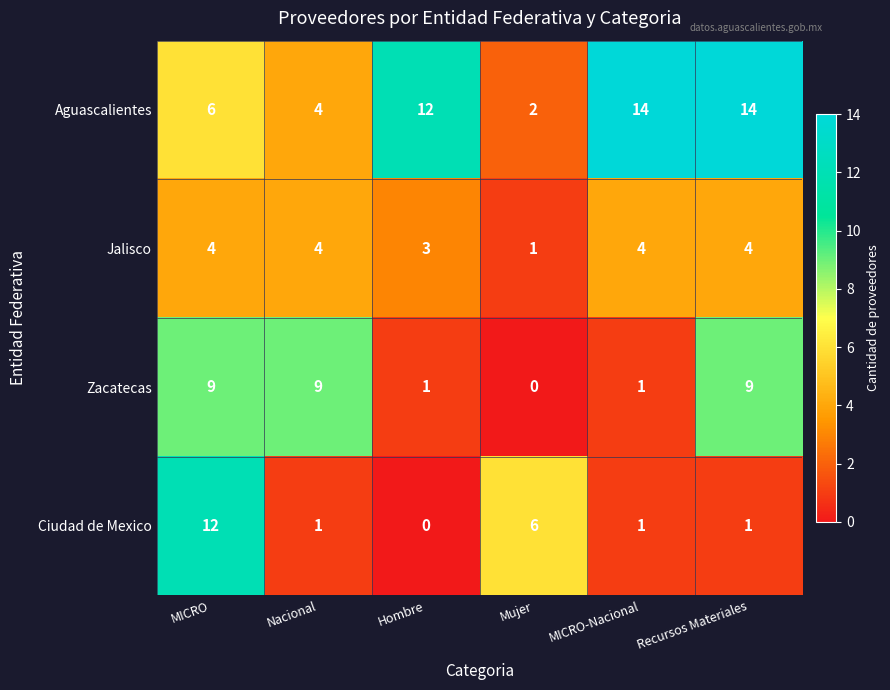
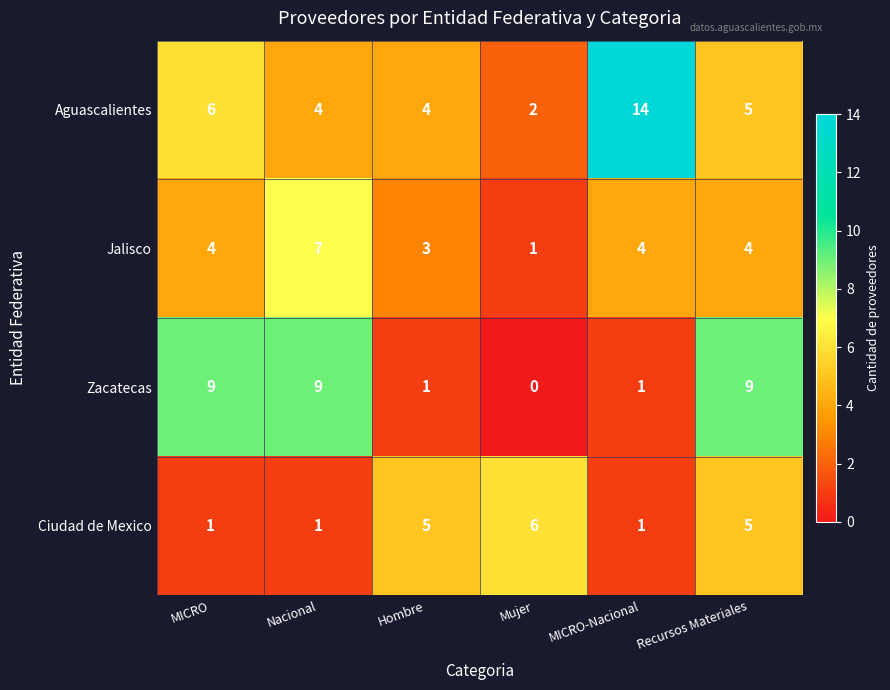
  {
    "Aguascalientes": {
      "MICRO": 6,
      "Nacional": 4,
-     "Hombre": 12,
+     "Hombre": 4,
      "Mujer": 2,
      "MICRO-Nacional": 14,
-     "Recursos Materiales": 14
+     "Recursos Materiales": 5
    },
    "Jalisco": {
      "MICRO": 4,
-     "Nacional": 4,
+     "Nacional": 7,
      "Hombre": 3,
      "Mujer": 1,
      "MICRO-Nacional": 4,
      "Recursos Materiales": 4
    },
    "Zacatecas": {
      "MICRO": 9,
      "Nacional": 9,
      "Hombre": 1,
      "Mujer": 0,
      "MICRO-Nacional": 1,
      "Recursos Materiales": 9
    },
    "Ciudad de Mexico": {
-     "MICRO": 12,
+     "MICRO": 1,
      "Nacional": 1,
-     "Hombre": 0,
+     "Hombre": 5,
      "Mujer": 6,
      "MICRO-Nacional": 1,
-     "Recursos Materiales": 1
+     "Recursos Materiales": 5
    }
  }
